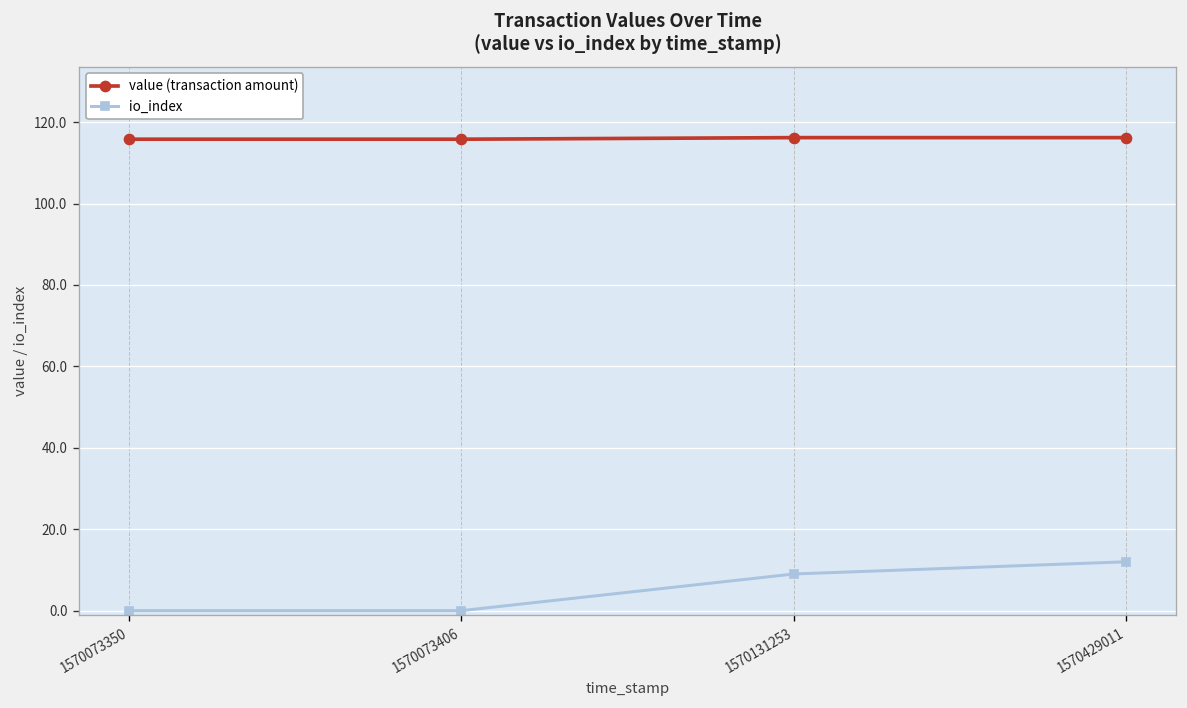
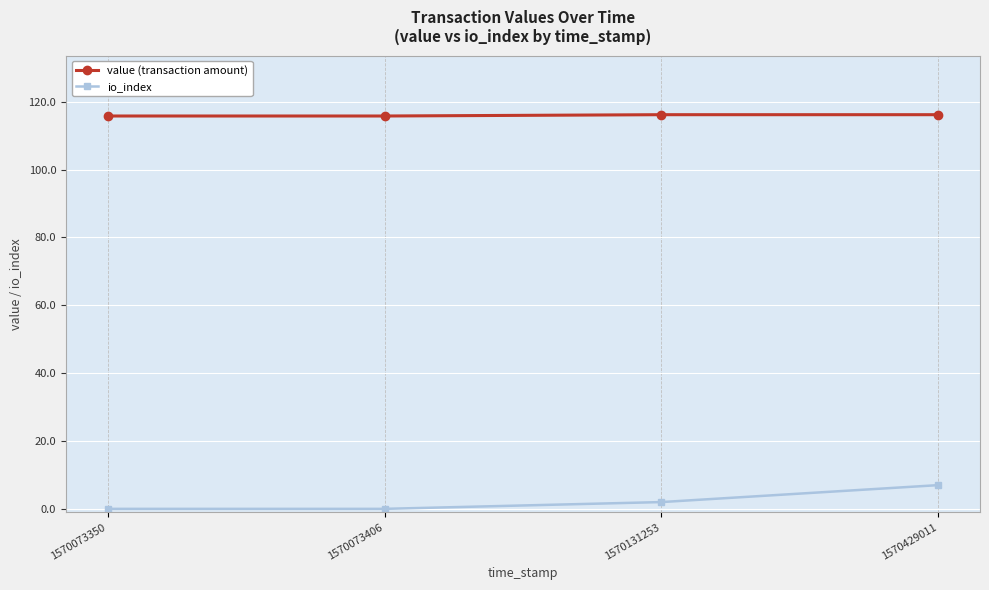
  {
    "value (transaction amount)": {
      "1570073350": 116,
      "1570073406": 116,
      "1570131253": 116,
      "1570429011": 116
    },
    "io_index": {
      "1570073350": 0,
      "1570073406": 0,
-     "1570131253": 9,
-     "1570429011": 12
+     "1570131253": 2,
+     "1570429011": 7
    }
  }
